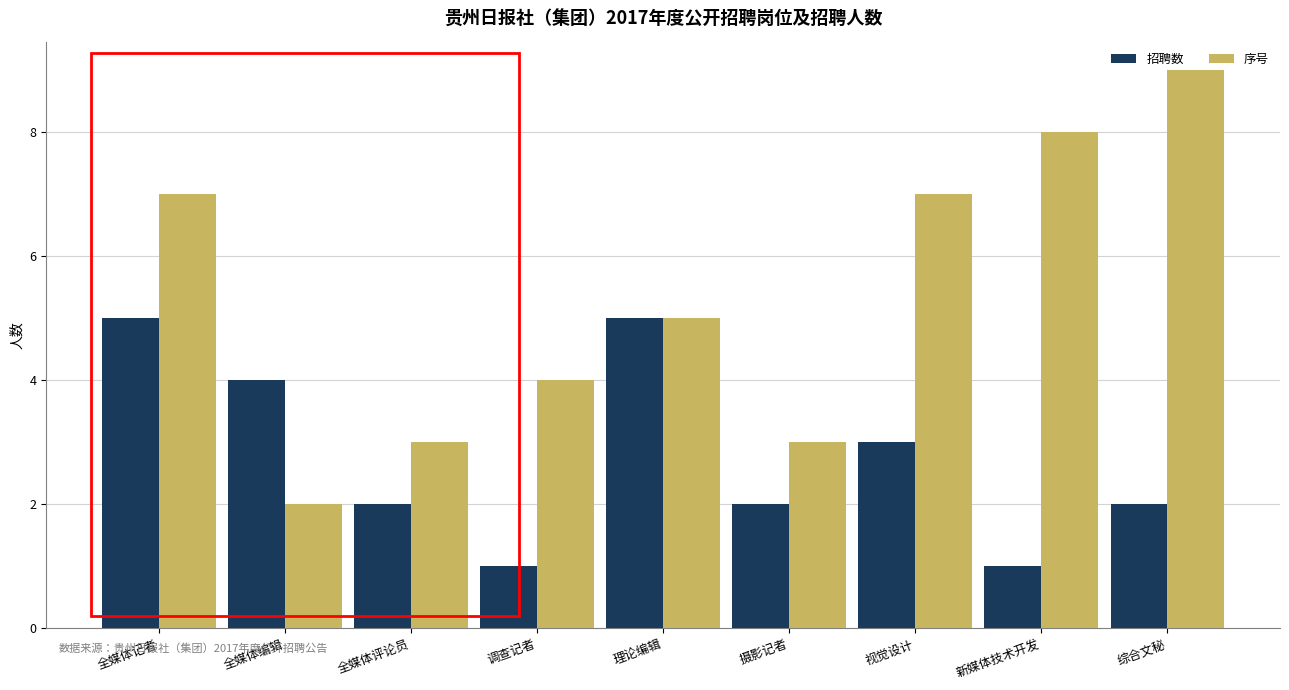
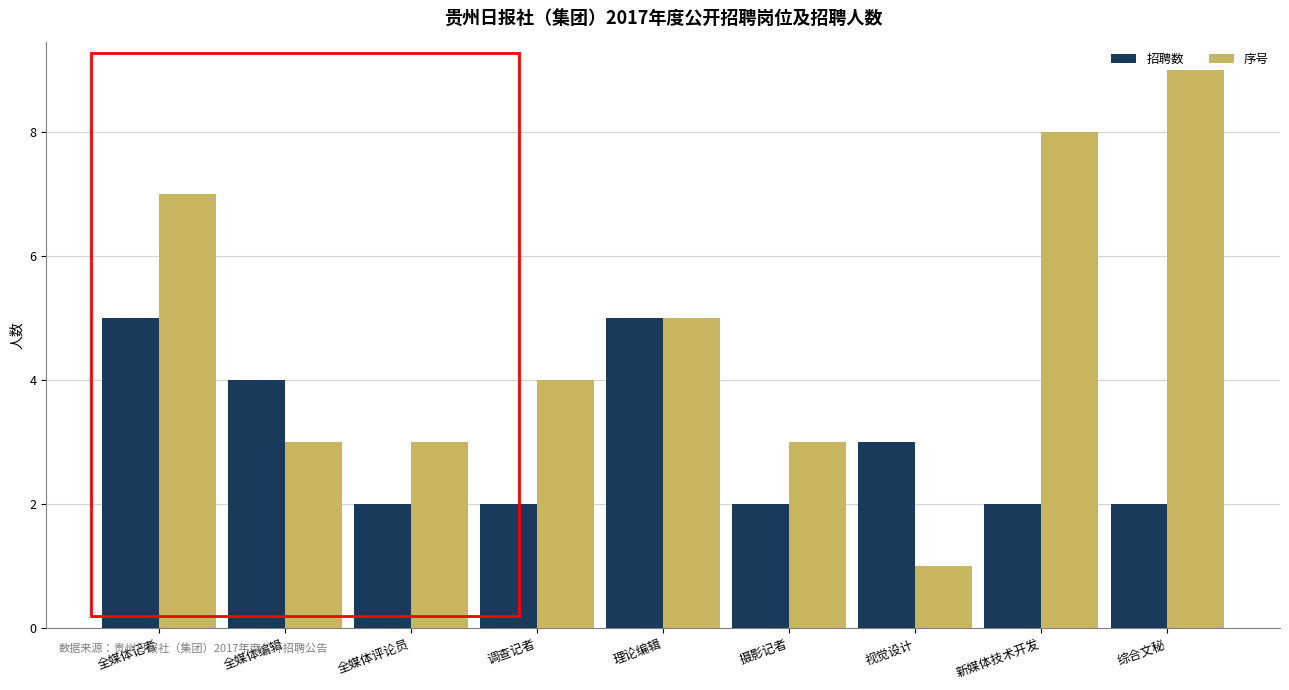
  {
    "招聘数": {
      "全媒体记者": 5,
      "全媒体编辑": 4,
      "全媒体评论员": 2,
-     "调查记者": 1,
+     "调查记者": 2,
      "理论编辑": 5,
      "摄影记者": 2,
      "视觉设计": 3,
-     "新媒体技术开发": 1,
+     "新媒体技术开发": 2,
      "综合文秘": 2
    },
    "序号": {
      "全媒体记者": 7,
-     "全媒体编辑": 2,
+     "全媒体编辑": 3,
      "全媒体评论员": 3,
      "调查记者": 4,
      "理论编辑": 5,
      "摄影记者": 3,
-     "视觉设计": 7,
+     "视觉设计": 1,
      "新媒体技术开发": 8,
      "综合文秘": 9
    }
  }
